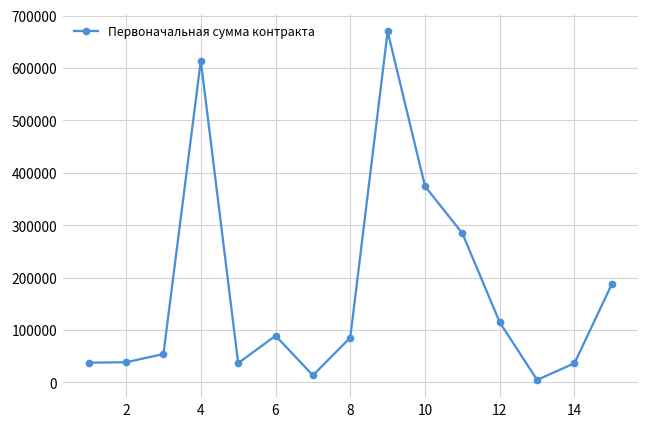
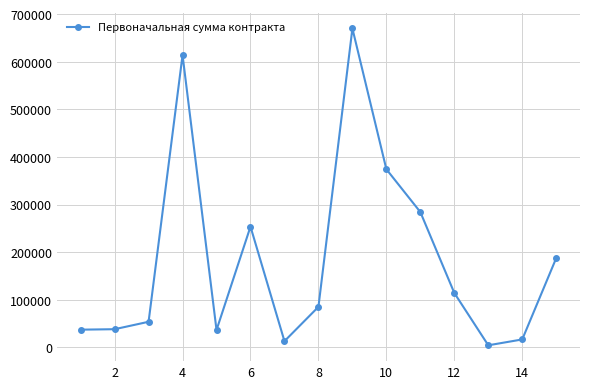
  {
    "2": 40000,
    "4": 610000,
-   "6": 90000,
+   "6": 250000,
    "8": 90000,
    "10": 370000,
    "12": 110000,
-   "14": 40000
+   "14": 20000
  }
